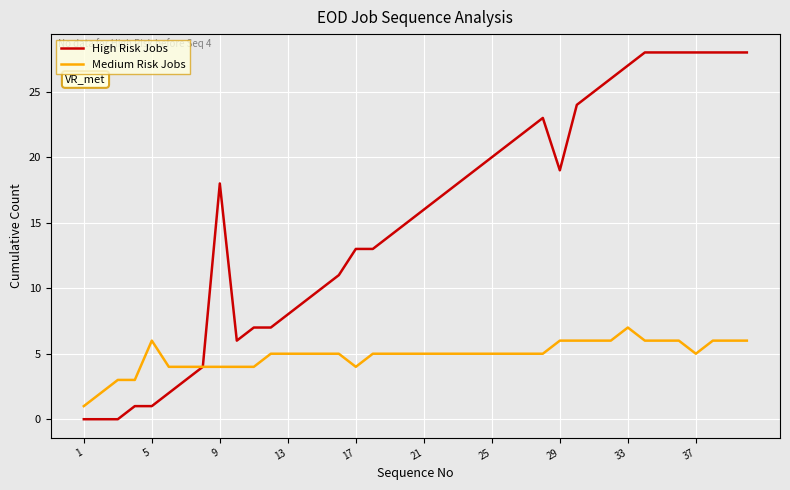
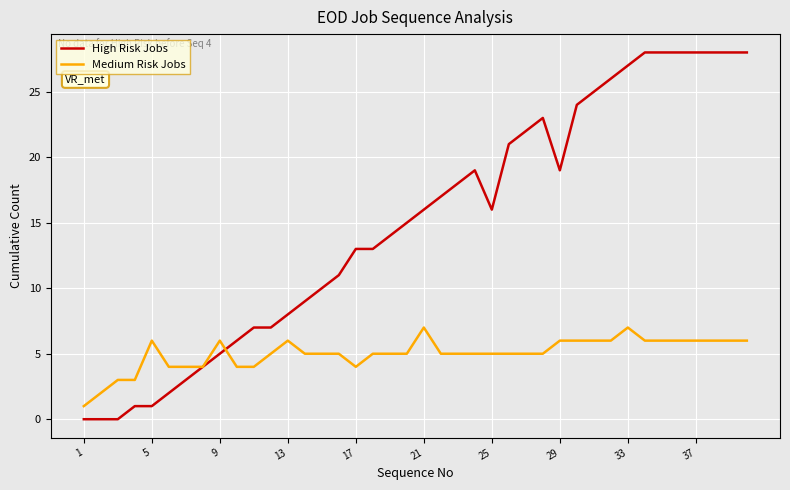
  {
    "High Risk Jobs": {
      "1": 0,
      "5": 1,
-     "9": 18,
+     "9": 5,
      "13": 8,
      "17": 13,
      "21": 16,
-     "25": 20,
+     "25": 16,
      "29": 19,
      "33": 27,
      "37": 28
    },
    "Medium Risk Jobs": {
      "1": 1,
      "5": 6,
-     "9": 4,
-     "13": 5,
+     "9": 6,
+     "13": 6,
      "17": 4,
-     "21": 5,
+     "21": 7,
      "25": 5,
      "29": 6,
      "33": 7,
-     "37": 5
+     "37": 6
    }
  }
